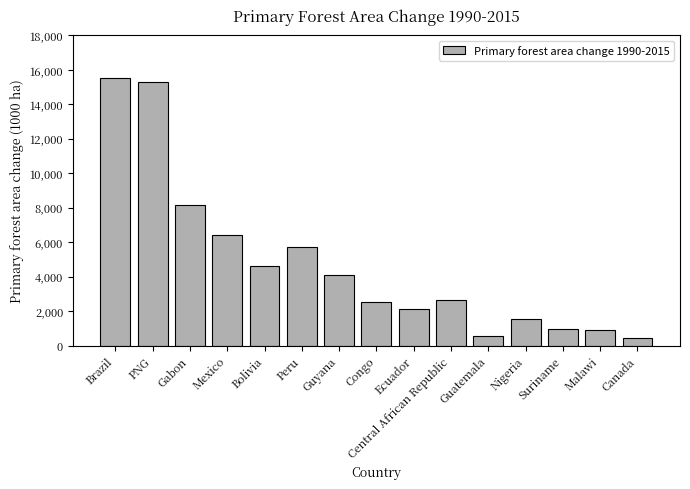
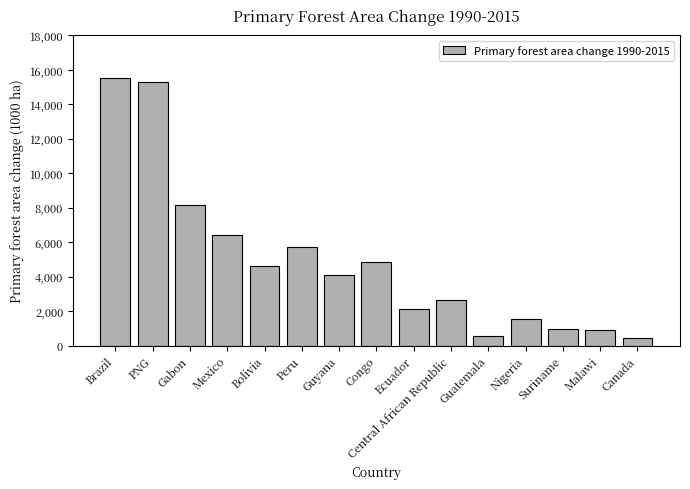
  {
    "Brazil": "15,500",
    "PNG": "15,300",
    "Gabon": "8,100",
    "Mexico": "6,400",
    "Bolivia": "4,600",
    "Peru": "5,700",
    "Guyana": "4,100",
-   "Congo": "2,500",
+   "Congo": "4,800",
    "Ecuador": "2,100",
    "Central African Republic": "2,600",
    "Guatemala": "500",
    "Nigeria": "1,500",
    "Suriname": "1,000",
    "Malawi": "900",
    "Canada": "400"
  }
